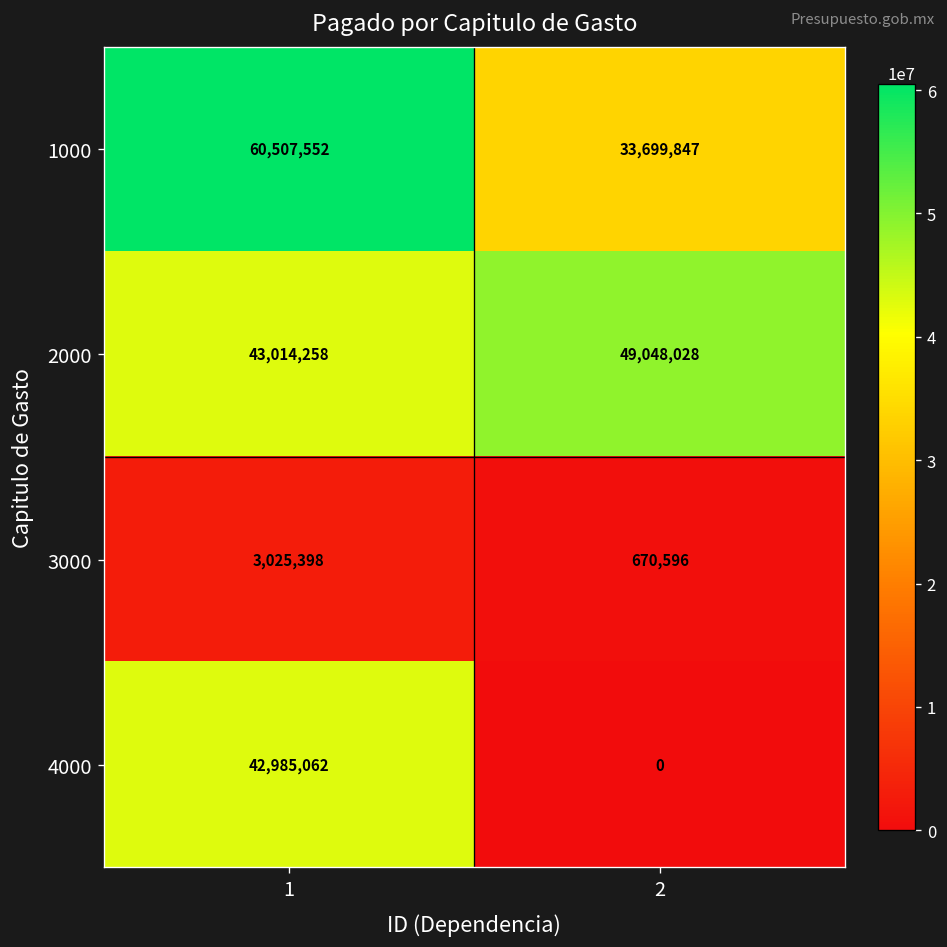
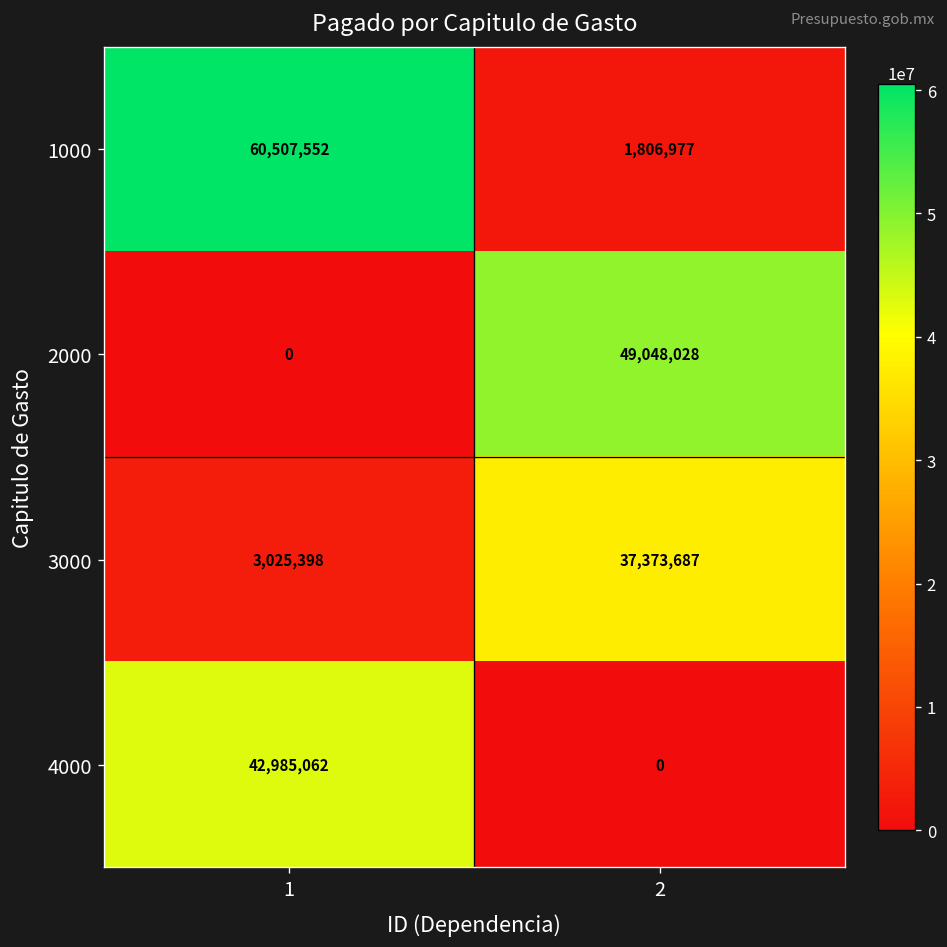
  {
    "1000": {
      "1": "60,507,552",
-     "2": "33,699,847"
+     "2": "1,806,977"
    },
    "2000": {
-     "1": "43,014,258",
+     "1": "0",
      "2": "49,048,028"
    },
    "3000": {
      "1": "3,025,398",
-     "2": "670,596"
+     "2": "37,373,687"
    },
    "4000": {
      "1": "42,985,062",
      "2": "0"
    }
  }
